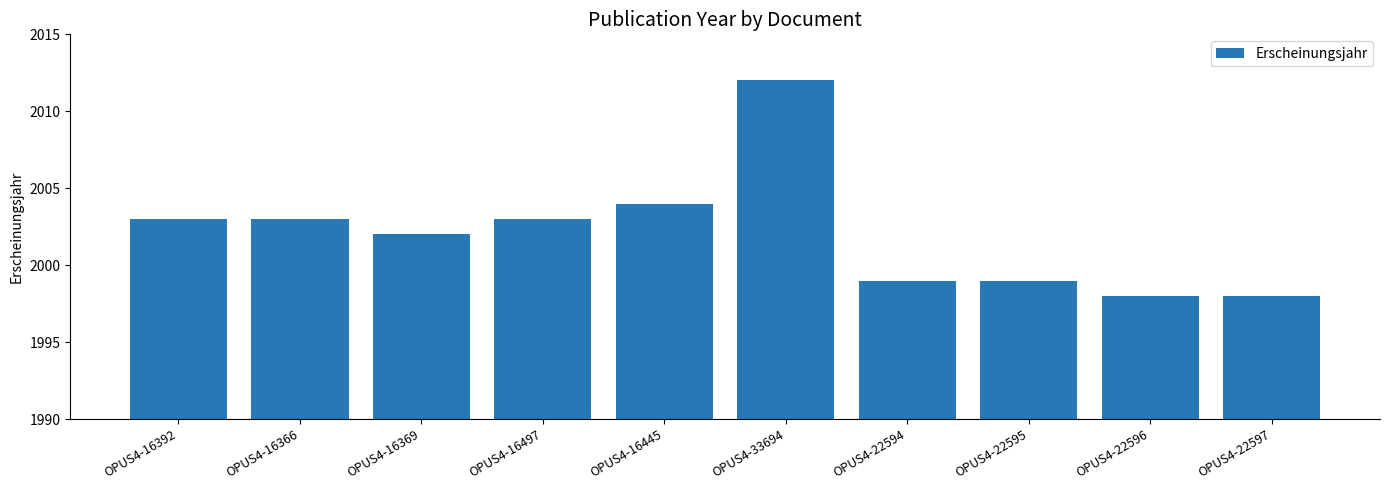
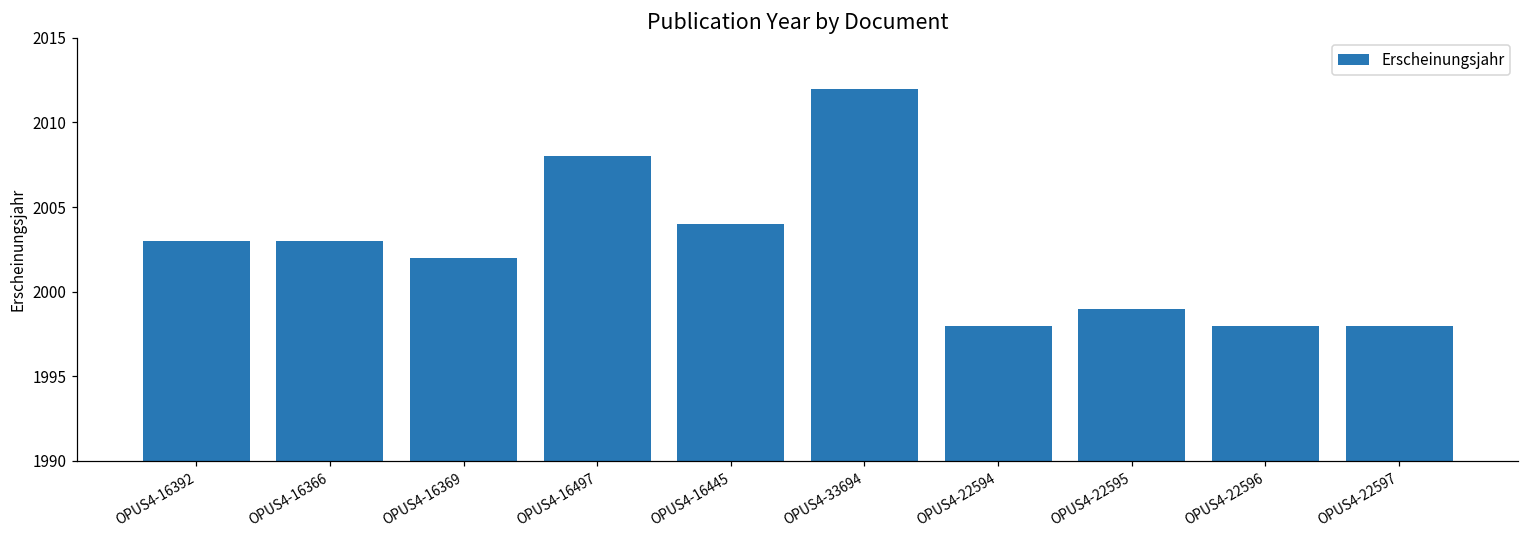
  {
    "OPUS4-16392": 2003,
    "OPUS4-16366": 2003,
    "OPUS4-16369": 2002,
-   "OPUS4-16497": 2003,
+   "OPUS4-16497": 2008,
    "OPUS4-16445": 2004,
    "OPUS4-33694": 2012,
-   "OPUS4-22594": 1999,
+   "OPUS4-22594": 1998,
    "OPUS4-22595": 1999,
    "OPUS4-22596": 1998,
    "OPUS4-22597": 1998
  }
